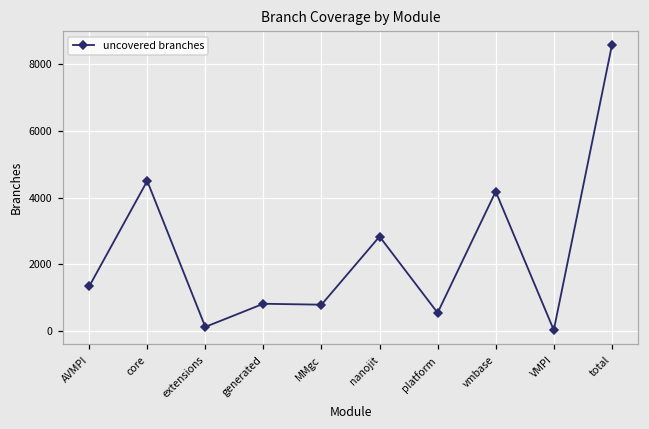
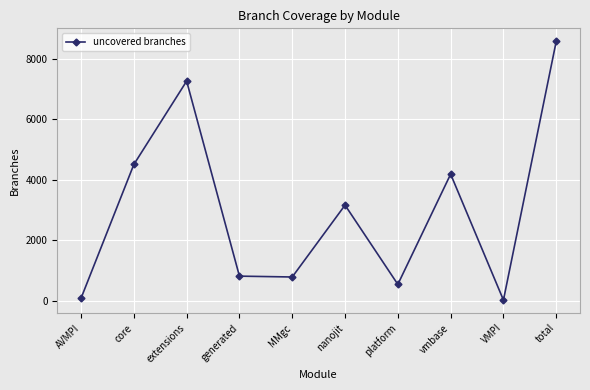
  {
-   "AVMPI": 1300,
+   "AVMPI": 100,
    "core": 4500,
-   "extensions": 100,
+   "extensions": 7300,
    "generated": 800,
    "MMgc": 800,
-   "nanojit": 2800,
+   "nanojit": 3200,
    "platform": 500,
    "vmbase": 4200,
    "VMPI": 0,
    "total": 8600
  }
